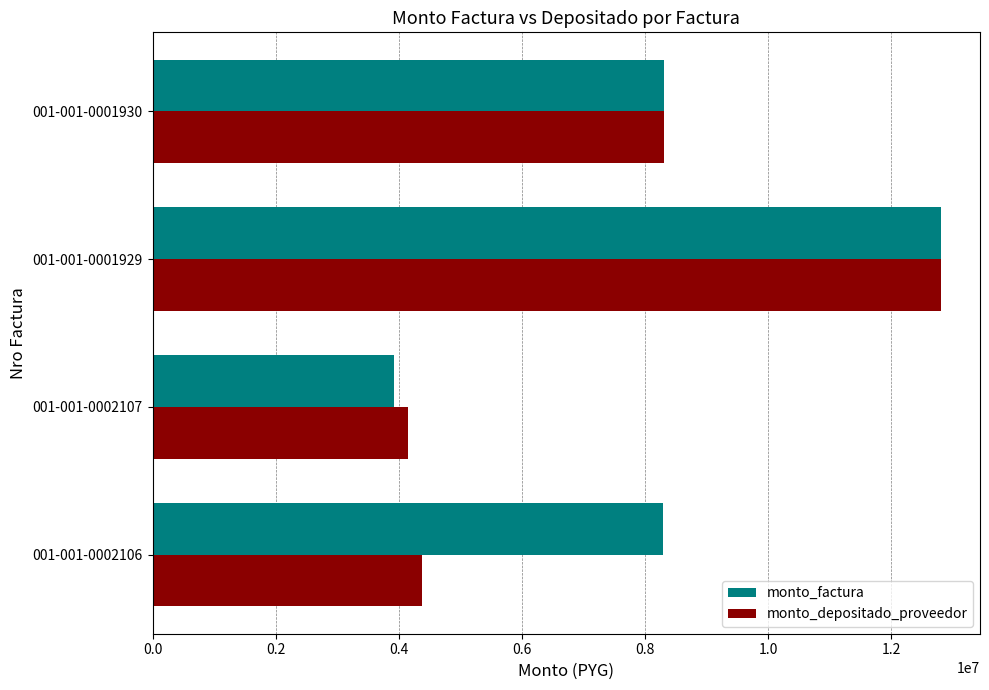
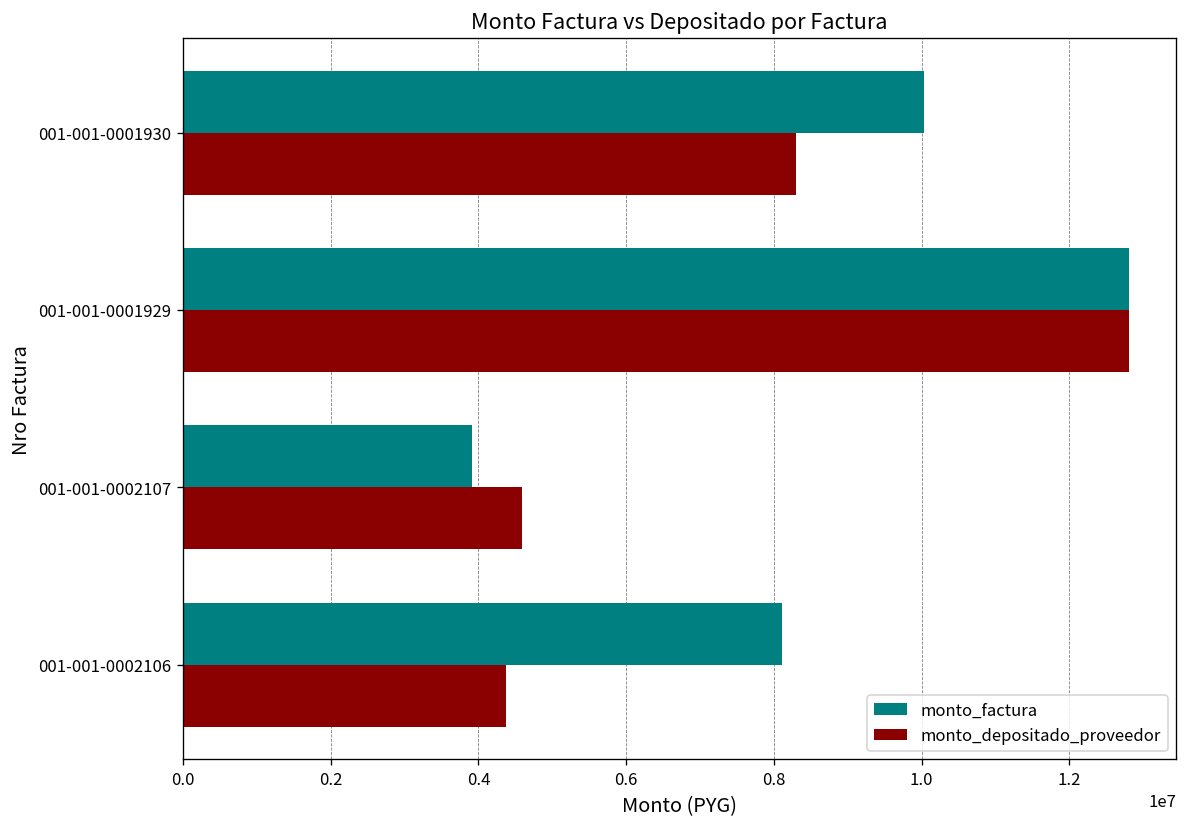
  {
    "monto_factura": {
-     "001-001-0001930": 8300000,
+     "001-001-0001930": 10000000,
      "001-001-0001929": 12800000,
      "001-001-0002107": 3900000,
-     "001-001-0002106": 8300000
+     "001-001-0002106": 8100000
    },
    "monto_depositado_proveedor": {
      "001-001-0001930": 8300000,
      "001-001-0001929": 12800000,
-     "001-001-0002107": 4200000,
+     "001-001-0002107": 4600000,
      "001-001-0002106": 4400000
    }
  }
